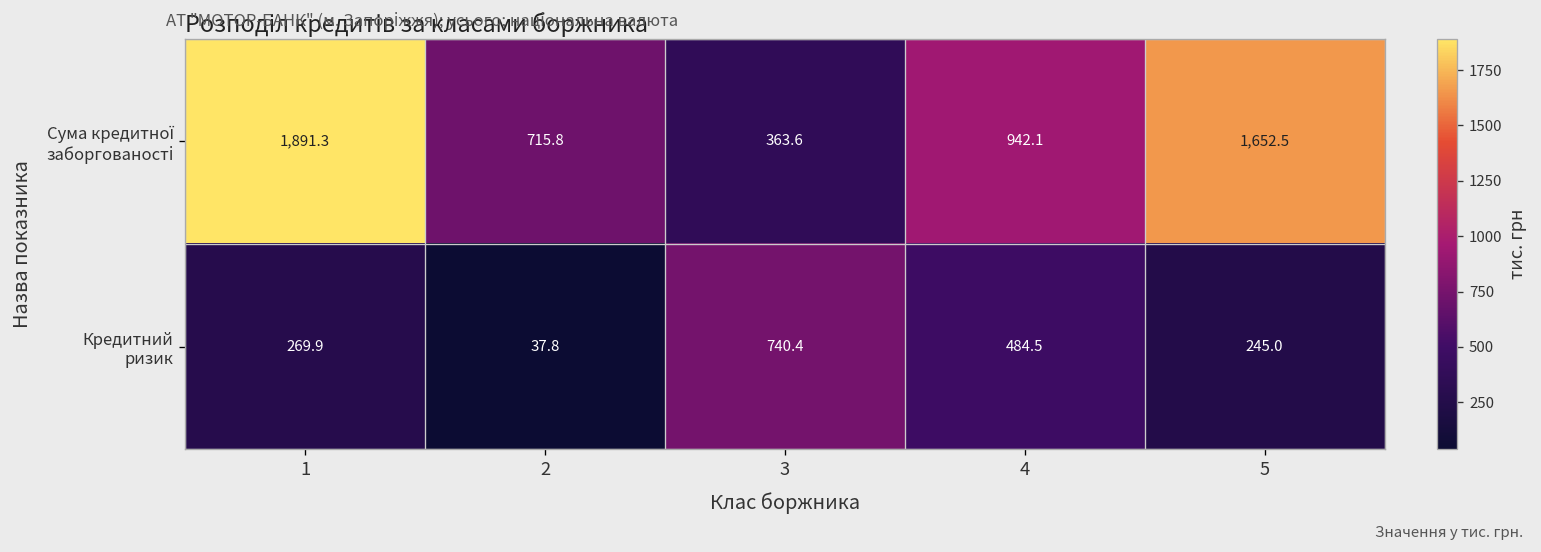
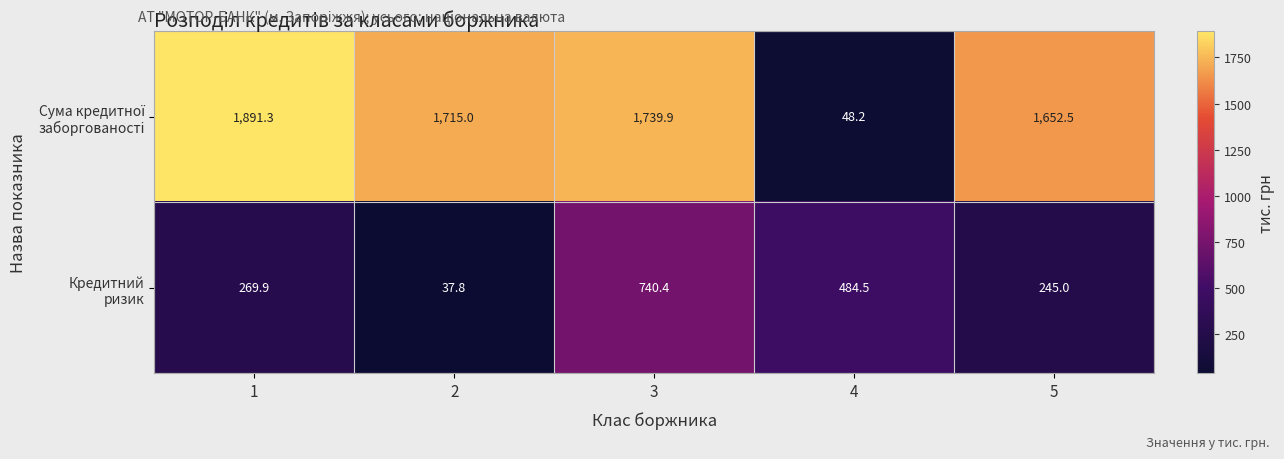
  {
    "Сума кредитної заборгованості": {
      "1": "1,891.3",
-     "2": "715.8",
-     "3": "363.6",
-     "4": "942.1",
+     "2": "1,715.0",
+     "3": "1,739.9",
+     "4": "48.2",
      "5": "1,652.5"
    },
    "Кредитний ризик": {
      "1": "269.9",
      "2": "37.8",
      "3": "740.4",
      "4": "484.5",
      "5": "245.0"
    }
  }
